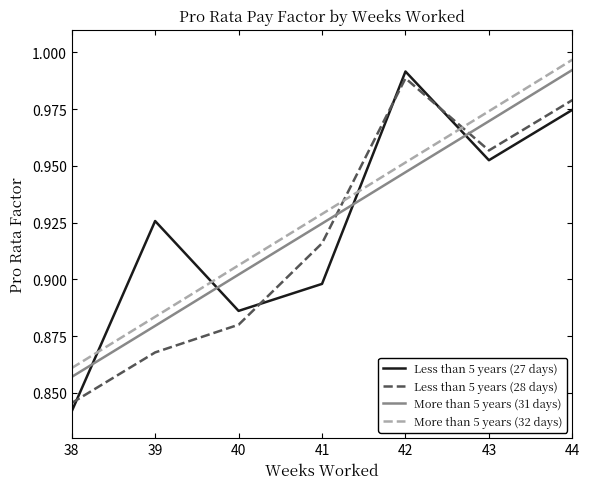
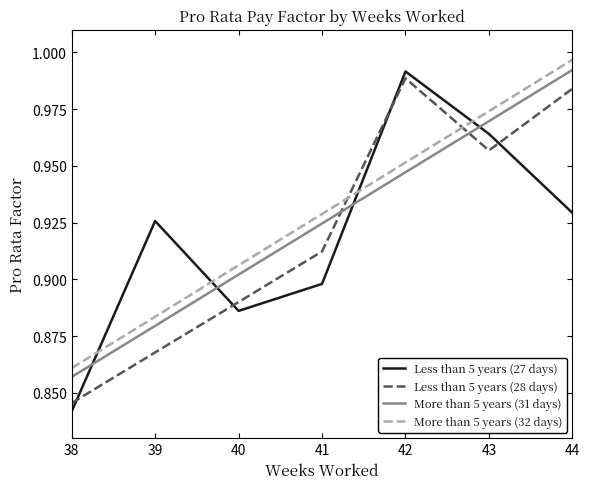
  {
    "Less than 5 years (27 days)": {
      "38": 0.842,
      "39": 0.926,
      "40": 0.886,
      "41": 0.898,
      "42": 0.992,
-     "43": 0.953,
-     "44": 0.975
+     "43": 0.964,
+     "44": 0.929
    },
    "Less than 5 years (28 days)": {
      "38": 0.846,
      "39": 0.868,
-     "40": 0.88,
-     "41": 0.916,
+     "40": 0.89,
+     "41": 0.912,
      "42": 0.989,
      "43": 0.957,
-     "44": 0.979
+     "44": 0.984
    }
  }
